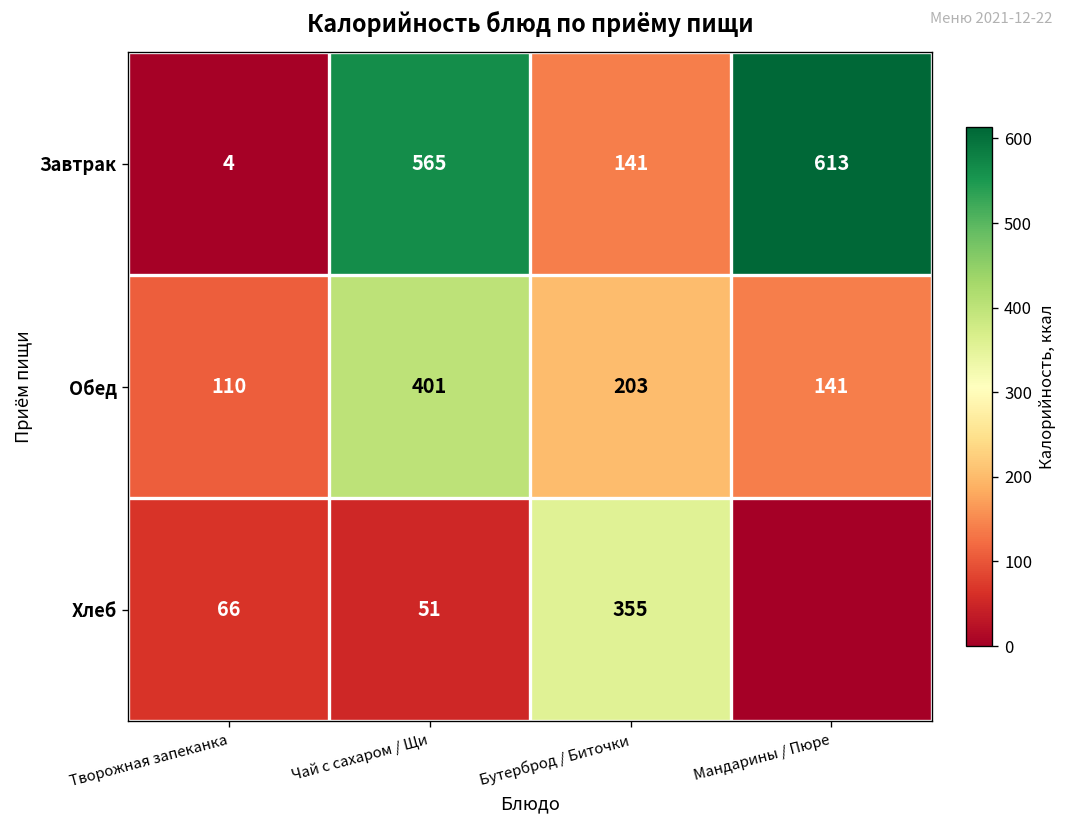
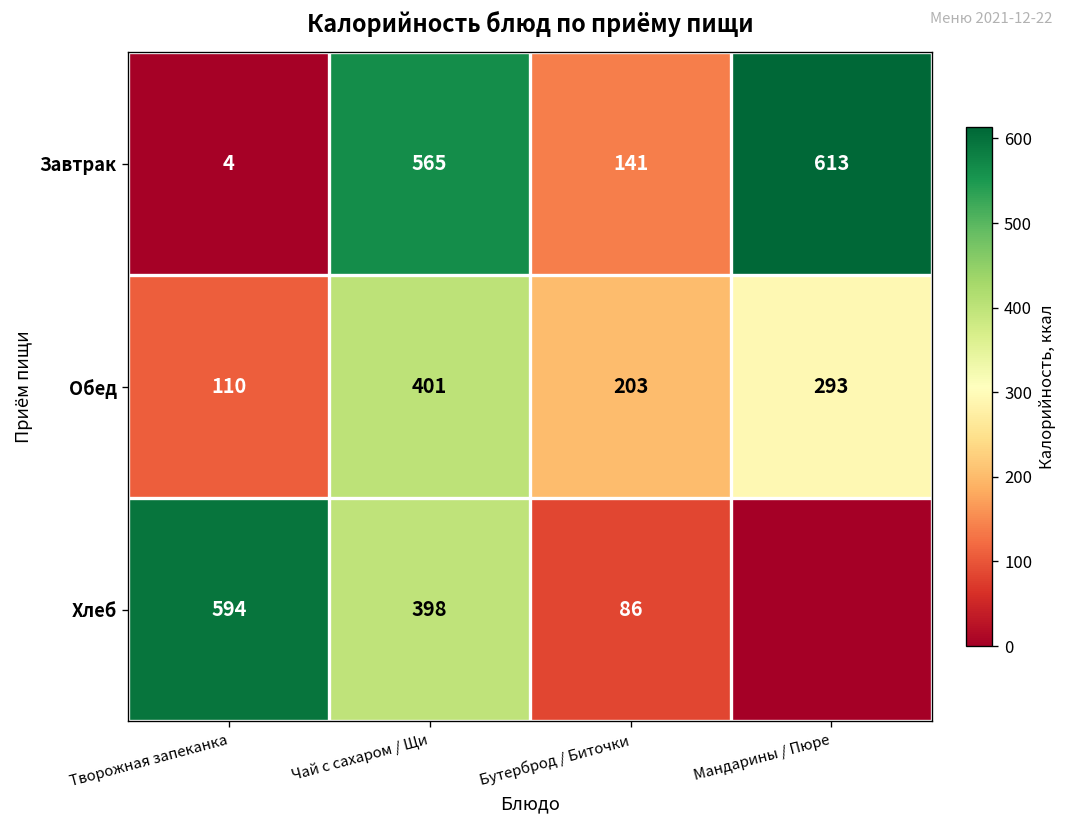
  {
    "Завтрак": {
      "Творожная запеканка": 4,
      "Чай с сахаром / Щи": 565,
      "Бутерброд / Биточки": 141,
      "Мандарины / Пюре": 613
    },
    "Обед": {
      "Творожная запеканка": 110,
      "Чай с сахаром / Щи": 401,
      "Бутерброд / Биточки": 203,
-     "Мандарины / Пюре": 141
+     "Мандарины / Пюре": 293
    },
    "Хлеб": {
-     "Творожная запеканка": 66,
-     "Чай с сахаром / Щи": 51,
-     "Бутерброд / Биточки": 355
+     "Творожная запеканка": 594,
+     "Чай с сахаром / Щи": 398,
+     "Бутерброд / Биточки": 86
    }
  }
